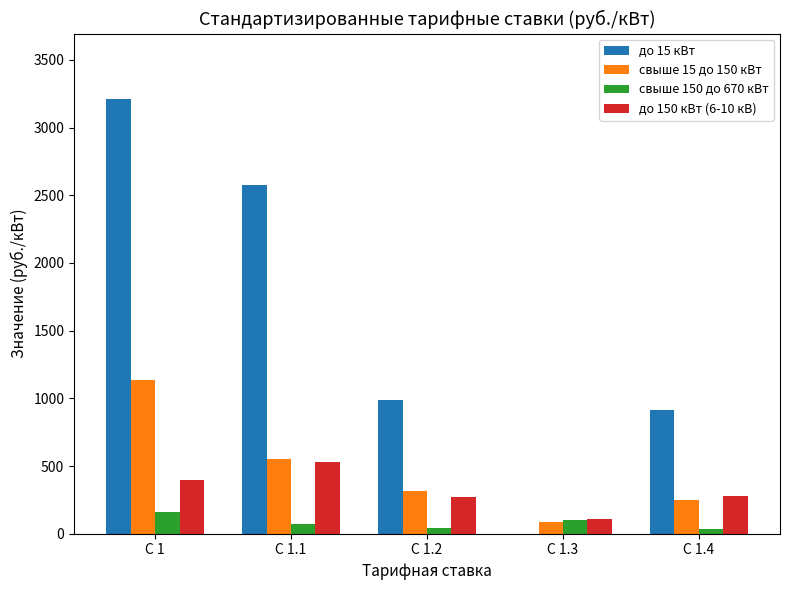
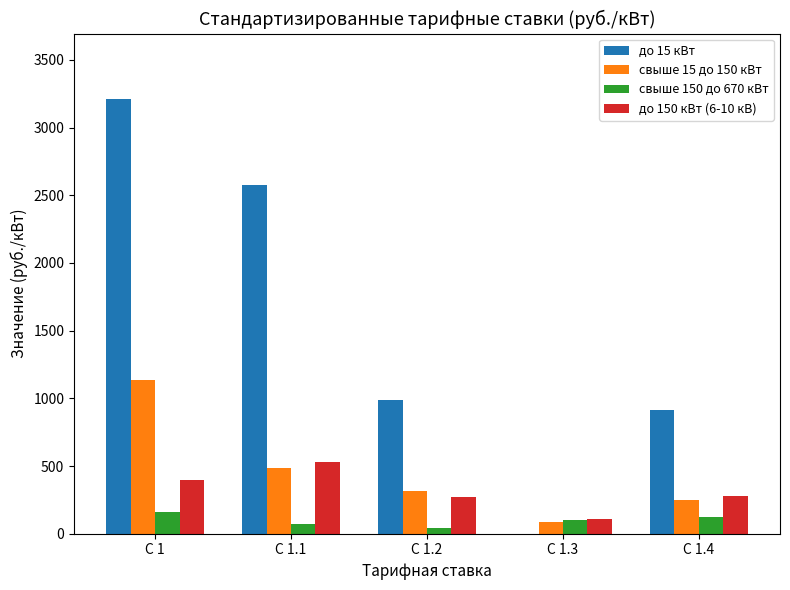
  {
    "до 15 кВт": {
      "С 1": 3210,
      "С 1.1": 2570,
      "С 1.2": 990,
      "С 1.3": 0,
      "С 1.4": 920
    },
    "свыше 15 до 150 кВт": {
      "С 1": 1130,
-     "С 1.1": 550,
+     "С 1.1": 480,
      "С 1.2": 310,
      "С 1.3": 90,
      "С 1.4": 250
    },
    "свыше 150 до 670 кВт": {
      "С 1": 160,
      "С 1.1": 70,
      "С 1.2": 50,
      "С 1.3": 100,
-     "С 1.4": 40
+     "С 1.4": 120
    },
    "до 150 кВт (6-10 кВ)": {
      "С 1": 400,
      "С 1.1": 530,
      "С 1.2": 270,
      "С 1.3": 110,
      "С 1.4": 280
    }
  }
